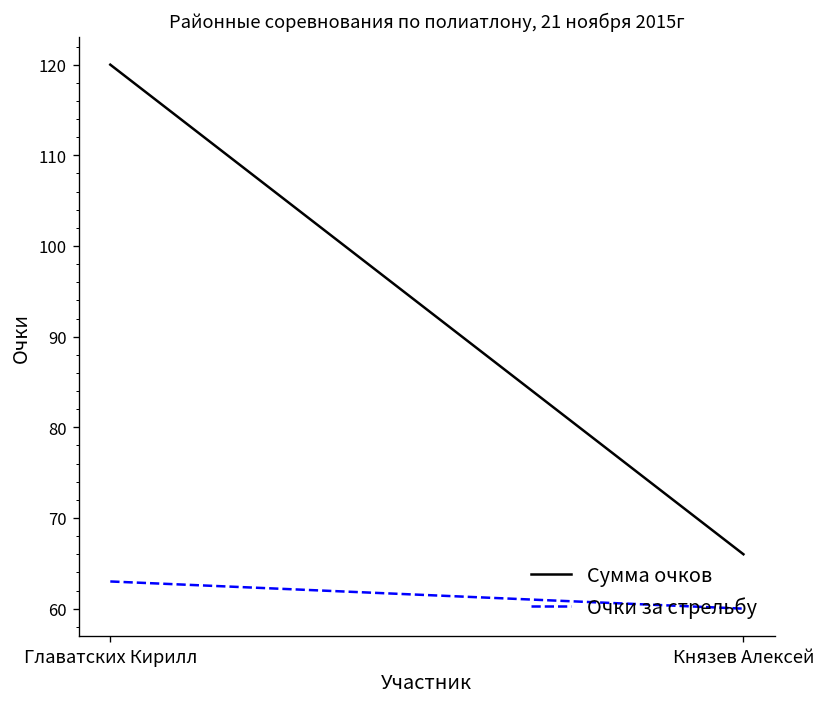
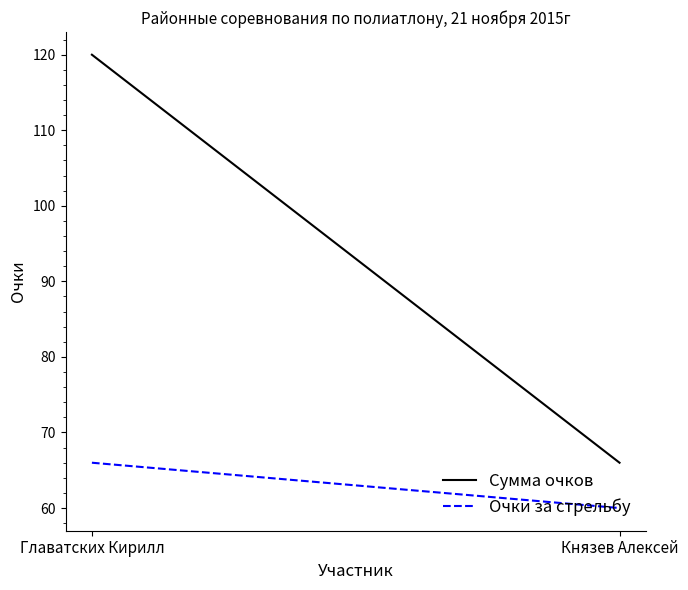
  {
    "Сумма очков": {
      "Главатских Кирилл": 120,
      "Князев Алексей": 66
    },
    "Очки за стрельбу": {
-     "Главатских Кирилл": 63,
+     "Главатских Кирилл": 66,
      "Князев Алексей": 60
    }
  }
